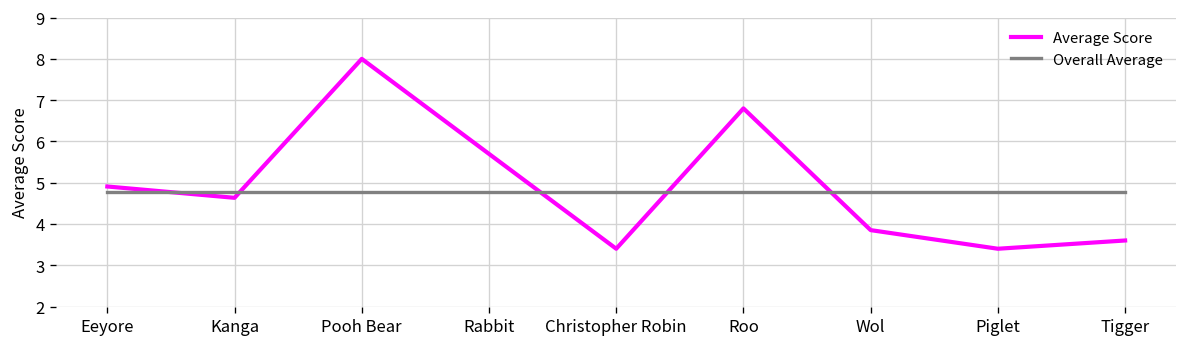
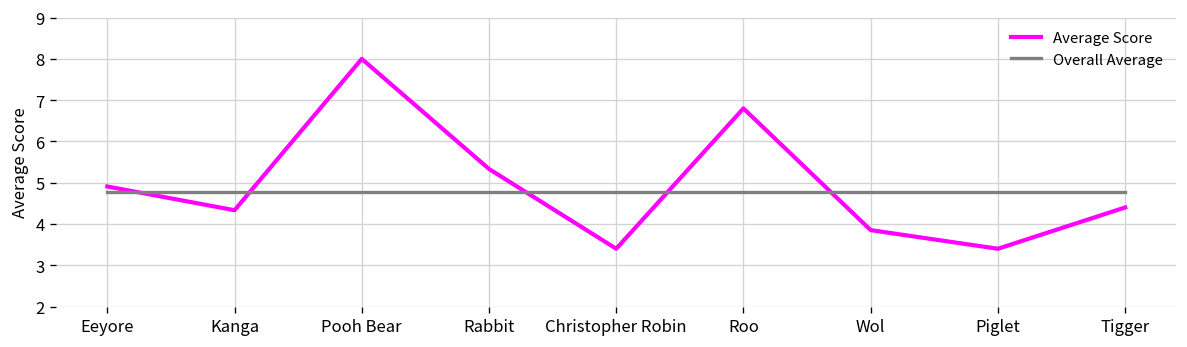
  {
    "Average Score": {
      "Eeyore": 4.9,
-     "Kanga": 4.6,
+     "Kanga": 4.3,
      "Pooh Bear": 8.0,
-     "Rabbit": 5.7,
+     "Rabbit": 5.3,
      "Christopher Robin": 3.4,
      "Roo": 6.8,
      "Wol": 3.9,
      "Piglet": 3.4,
-     "Tigger": 3.6
+     "Tigger": 4.4
    },
    "Overall Average": {
      "Eeyore": 4.8,
      "Kanga": 4.8,
      "Pooh Bear": 4.8,
      "Rabbit": 4.8,
      "Christopher Robin": 4.8,
      "Roo": 4.8,
      "Wol": 4.8,
      "Piglet": 4.8,
      "Tigger": 4.8
    }
  }
